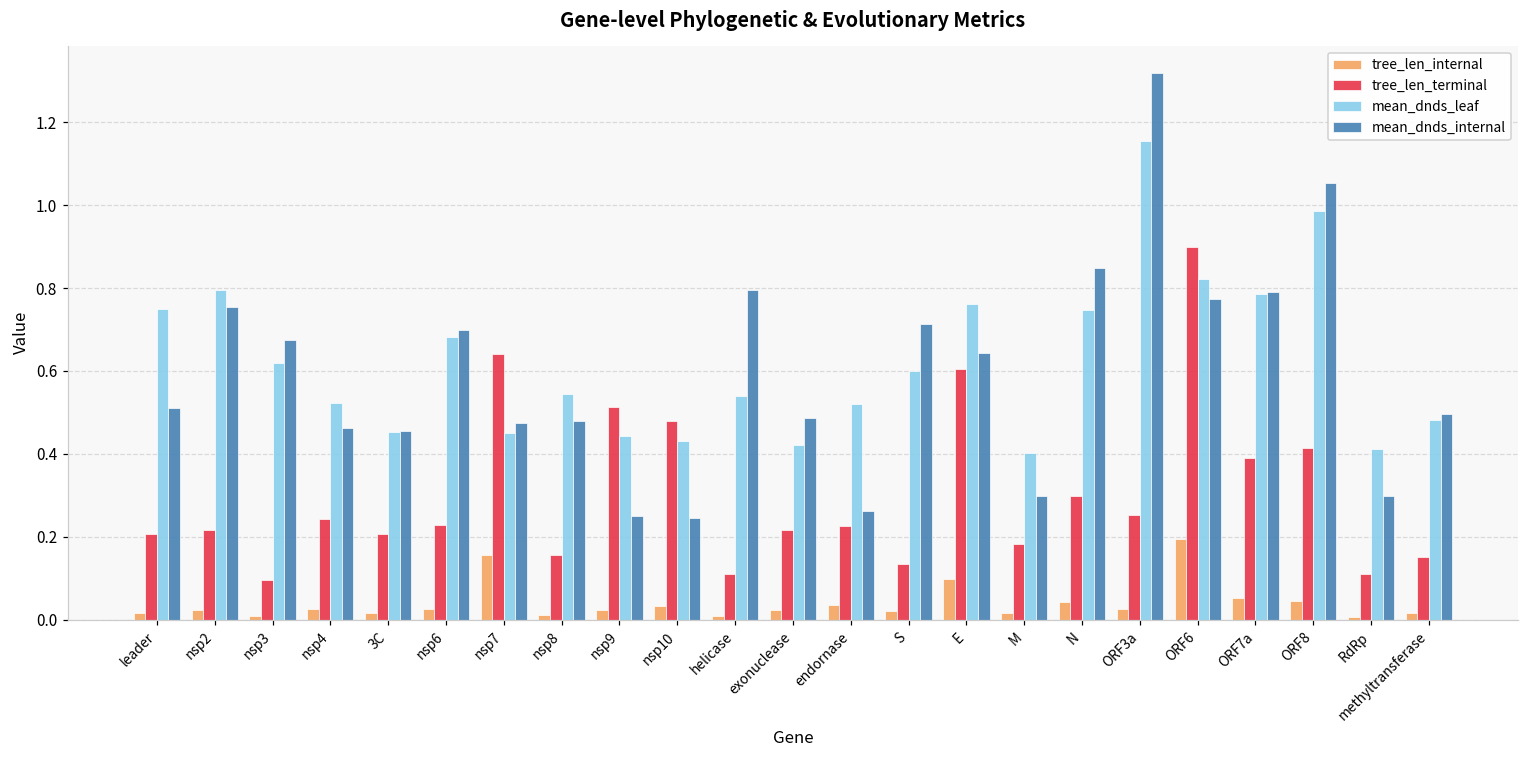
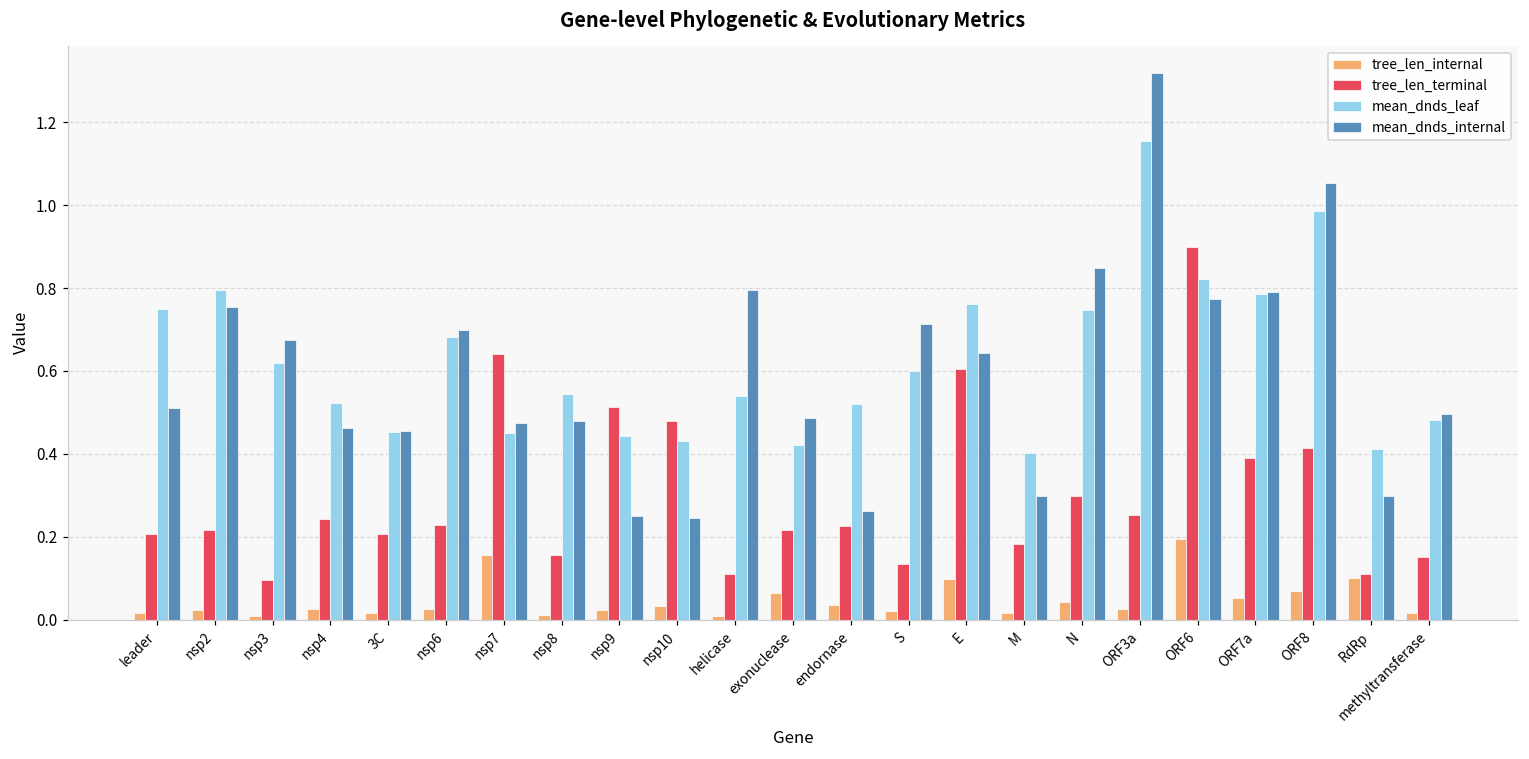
  {
    "tree_len_internal": {
      "leader": 0.02,
      "nsp2": 0.02,
      "nsp3": 0.01,
      "nsp4": 0.02,
      "3C": 0.02,
      "nsp6": 0.03,
      "nsp7": 0.16,
      "nsp8": 0.01,
      "nsp9": 0.02,
      "nsp10": 0.03,
      "helicase": 0.01,
-     "exonuclease": 0.02,
+     "exonuclease": 0.06,
      "endornase": 0.03,
      "S": 0.02,
      "E": 0.10,
      "M": 0.02,
      "N": 0.04,
      "ORF3a": 0.03,
      "ORF6": 0.19,
      "ORF7a": 0.05,
-     "ORF8": 0.05,
-     "RdRp": 0.01,
+     "ORF8": 0.07,
+     "RdRp": 0.10,
      "methyltransferase": 0.02
    },
    "tree_len_terminal": {
      "leader": 0.21,
      "nsp2": 0.22,
      "nsp3": 0.10,
      "nsp4": 0.24,
      "3C": 0.21,
      "nsp6": 0.23,
      "nsp7": 0.64,
      "nsp8": 0.16,
      "nsp9": 0.51,
      "nsp10": 0.48,
      "helicase": 0.11,
      "exonuclease": 0.22,
      "endornase": 0.23,
      "S": 0.14,
      "E": 0.60,
      "M": 0.18,
      "N": 0.30,
      "ORF3a": 0.25,
      "ORF6": 0.90,
      "ORF7a": 0.39,
      "ORF8": 0.41,
      "RdRp": 0.11,
      "methyltransferase": 0.15
    },
    "mean_dnds_leaf": {
      "leader": 0.75,
      "nsp2": 0.80,
      "nsp3": 0.62,
      "nsp4": 0.52,
      "3C": 0.45,
      "nsp6": 0.68,
      "nsp7": 0.45,
      "nsp8": 0.54,
      "nsp9": 0.44,
      "nsp10": 0.43,
      "helicase": 0.54,
      "exonuclease": 0.42,
      "endornase": 0.52,
      "S": 0.60,
      "E": 0.76,
      "M": 0.40,
      "N": 0.75,
      "ORF3a": 1.15,
      "ORF6": 0.82,
      "ORF7a": 0.79,
      "ORF8": 0.98,
      "RdRp": 0.41,
      "methyltransferase": 0.48
    },
    "mean_dnds_internal": {
      "leader": 0.51,
      "nsp2": 0.75,
      "nsp3": 0.67,
      "nsp4": 0.46,
      "3C": 0.46,
      "nsp6": 0.70,
      "nsp7": 0.47,
      "nsp8": 0.48,
      "nsp9": 0.25,
      "nsp10": 0.25,
      "helicase": 0.80,
      "exonuclease": 0.49,
      "endornase": 0.26,
      "S": 0.71,
      "E": 0.64,
      "M": 0.30,
      "N": 0.85,
      "ORF3a": 1.32,
      "ORF6": 0.77,
      "ORF7a": 0.79,
      "ORF8": 1.05,
      "RdRp": 0.30,
      "methyltransferase": 0.50
    }
  }
